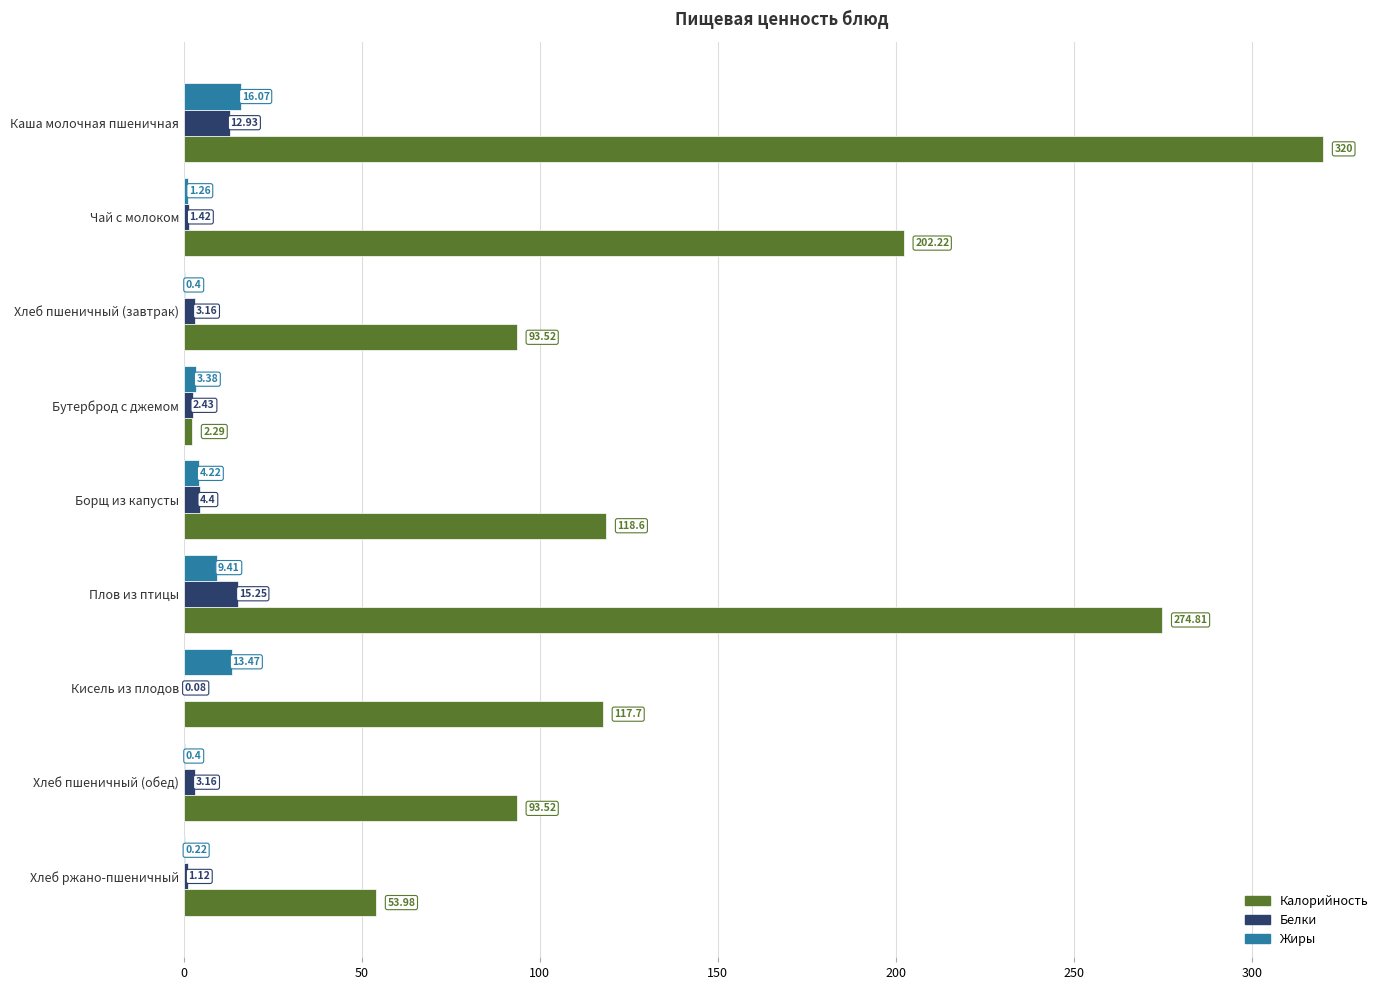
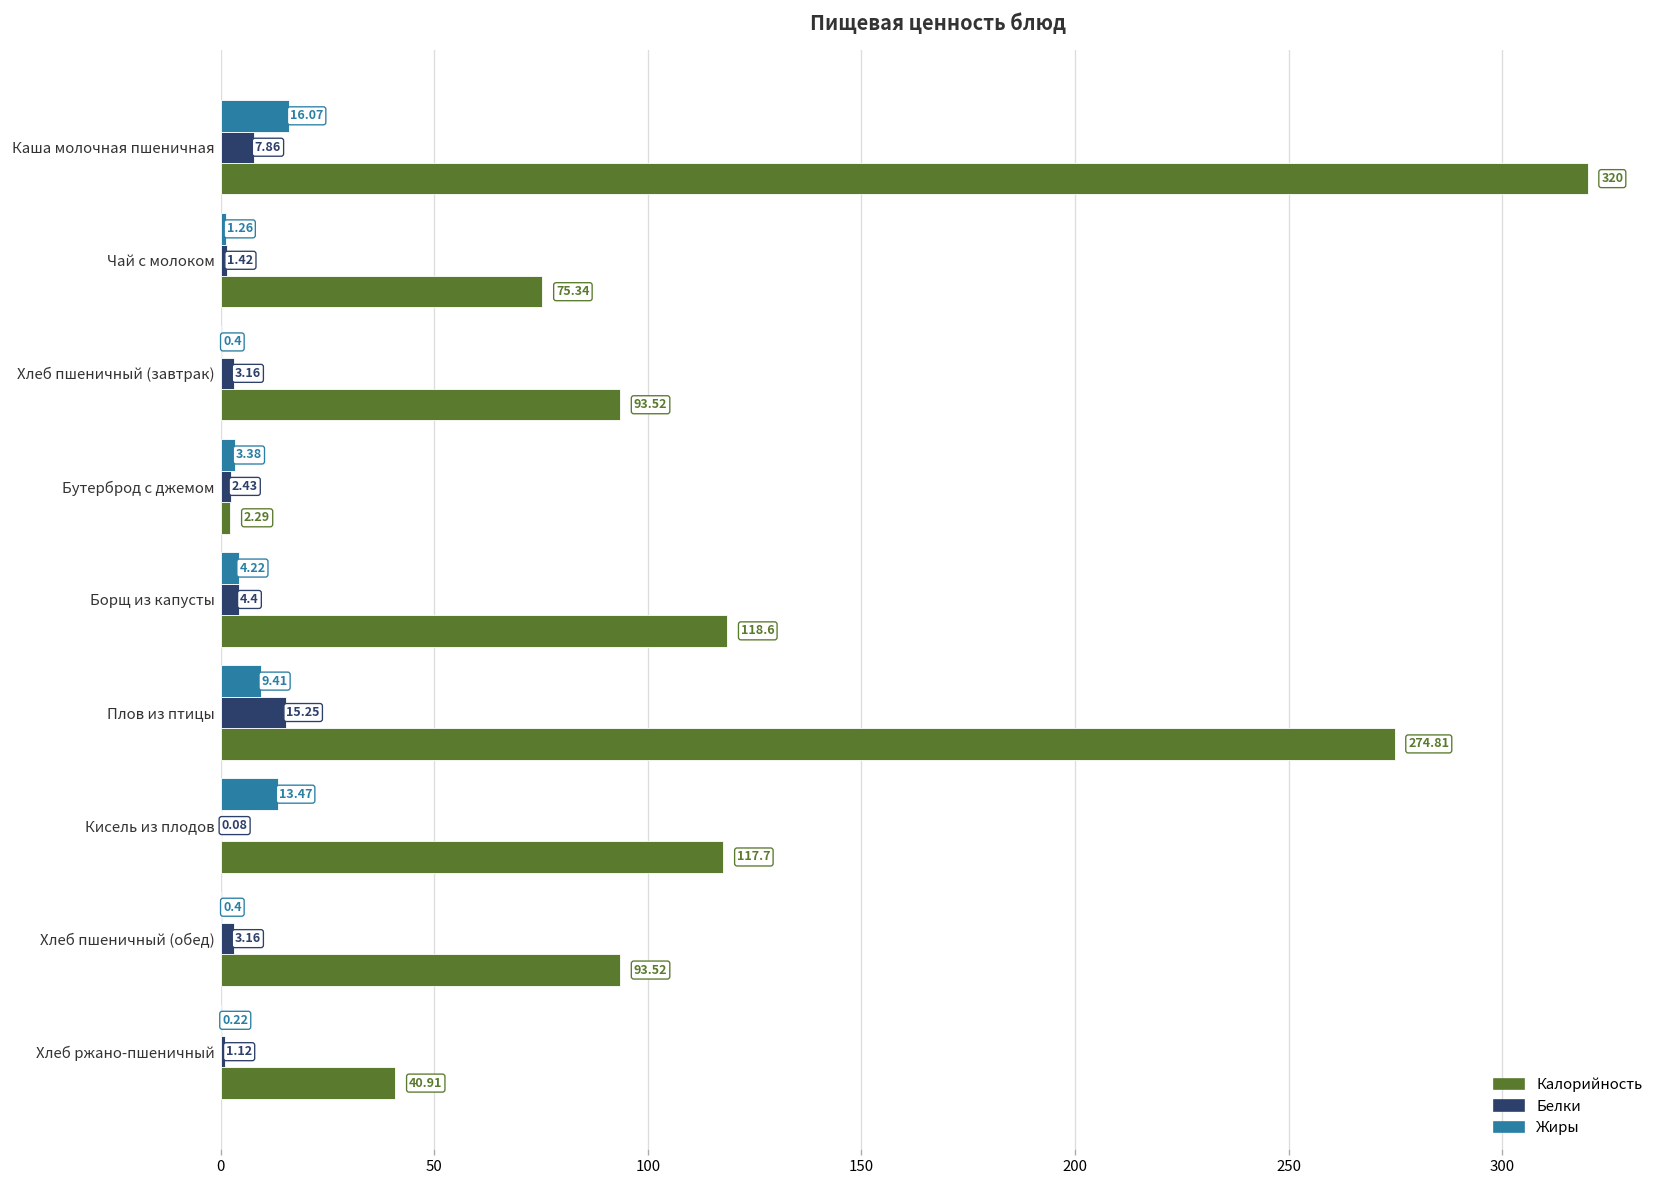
  {
    "Калорийность": {
-     "Чай с молоком": 202.22,
-     "Хлеб ржано-пшеничный": 53.98
+     "Чай с молоком": 75.34,
+     "Хлеб ржано-пшеничный": 40.91
    },
    "Белки": {
-     "Каша молочная пшеничная": 12.93
+     "Каша молочная пшеничная": 7.86
    }
  }
